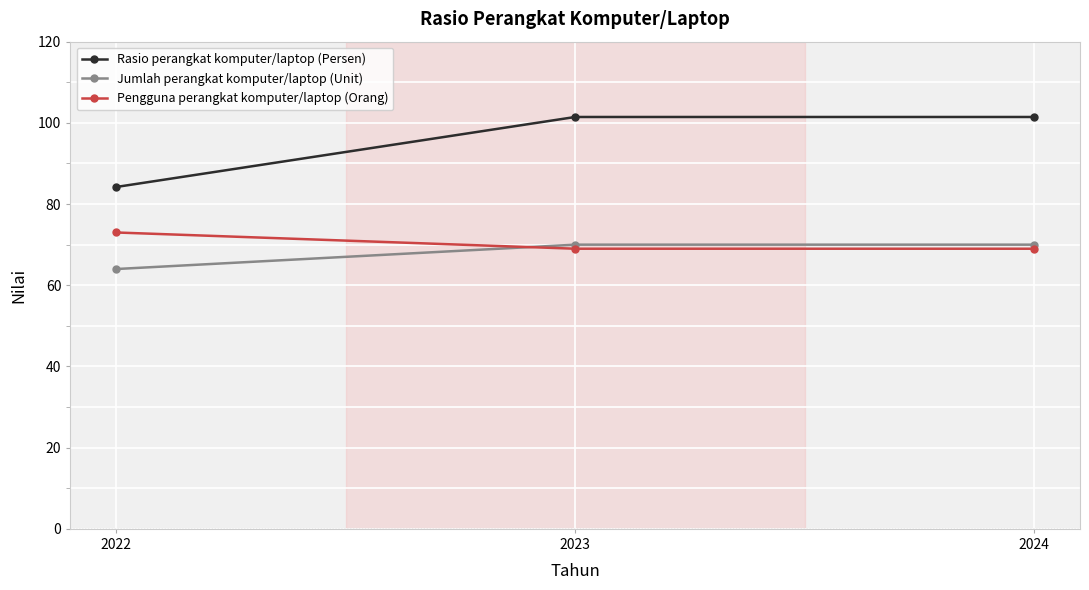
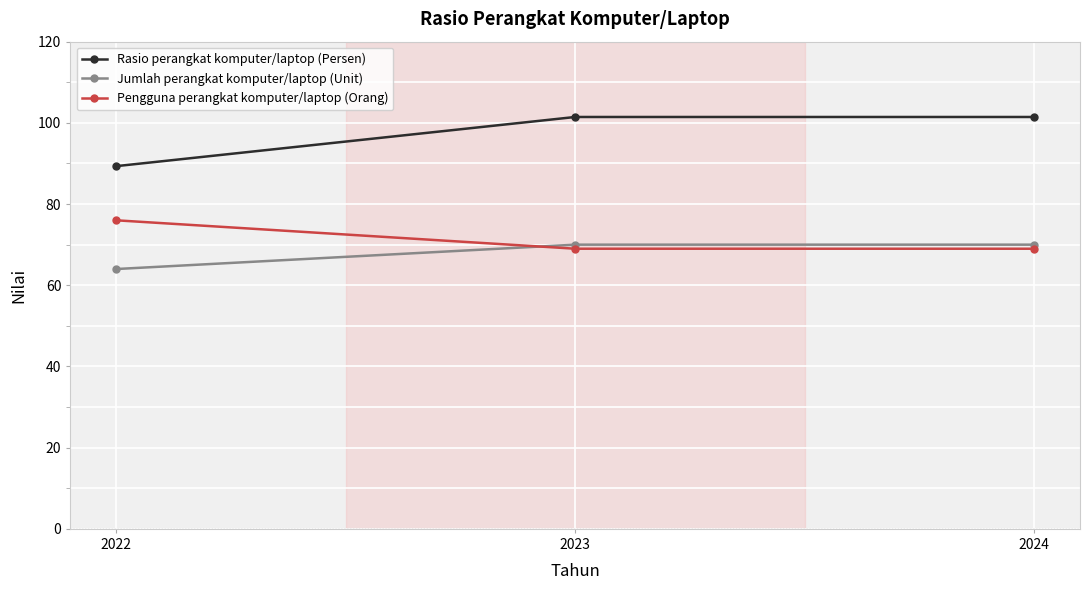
  {
    "Rasio perangkat komputer/laptop (Persen)": {
-     "2022": 84,
+     "2022": 89,
      "2023": 101,
      "2024": 101
    },
    "Jumlah perangkat komputer/laptop (Unit)": {
      "2022": 64,
      "2023": 70,
      "2024": 70
    },
    "Pengguna perangkat komputer/laptop (Orang)": {
-     "2022": 73,
+     "2022": 76,
      "2023": 69,
      "2024": 69
    }
  }
